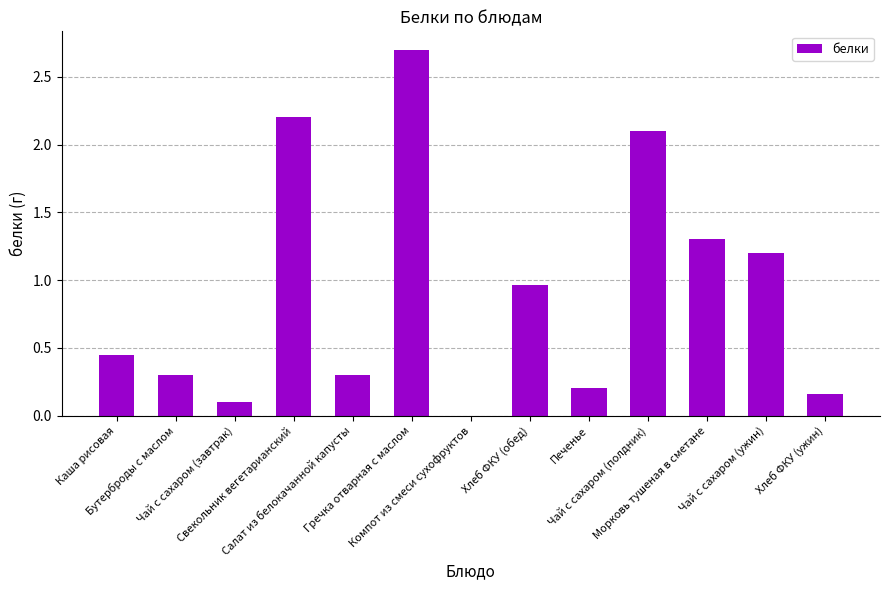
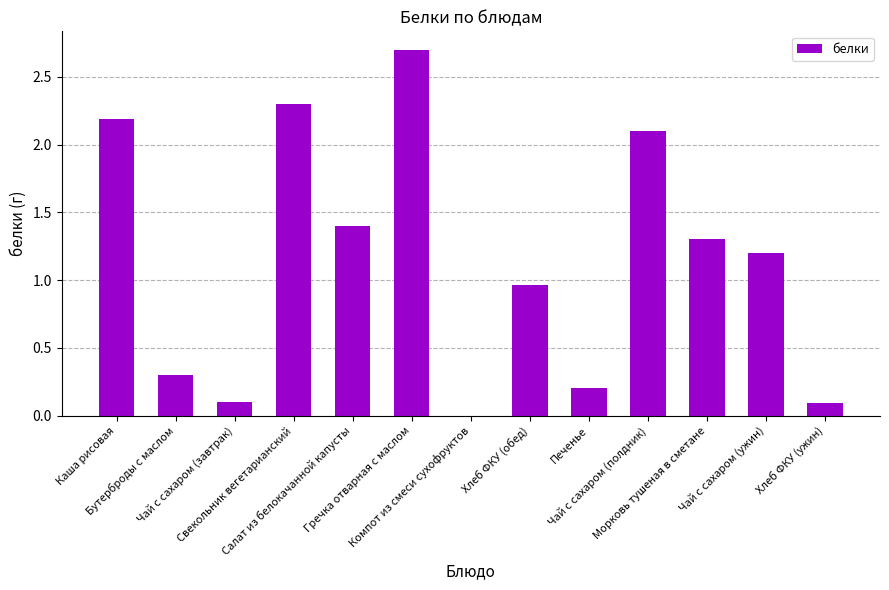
  {
-   "Каша рисовая": 0.45,
+   "Каша рисовая": 2.19,
    "Бутерброды с маслом": 0.30,
    "Чай с сахаром (завтрак)": 0.10,
-   "Свекольник вегетарианский": 2.2,
-   "Салат из белокачанной капусты": 0.3,
+   "Свекольник вегетарианский": 2.3,
+   "Салат из белокачанной капусты": 1.4,
    "Гречка отварная с маслом": 2.70,
    "Компот из смеси сухофруктов": 0.00,
    "Хлеб ФКУ (обед)": 0.96,
    "Печенье": 0.20,
    "Чай с сахаром (полдник)": 2.10,
    "Морковь тушеная в сметане": 1.30,
    "Чай с сахаром (ужин)": 1.20,
-   "Хлеб ФКУ (ужин)": 0.16
+   "Хлеб ФКУ (ужин)": 0.09
  }
